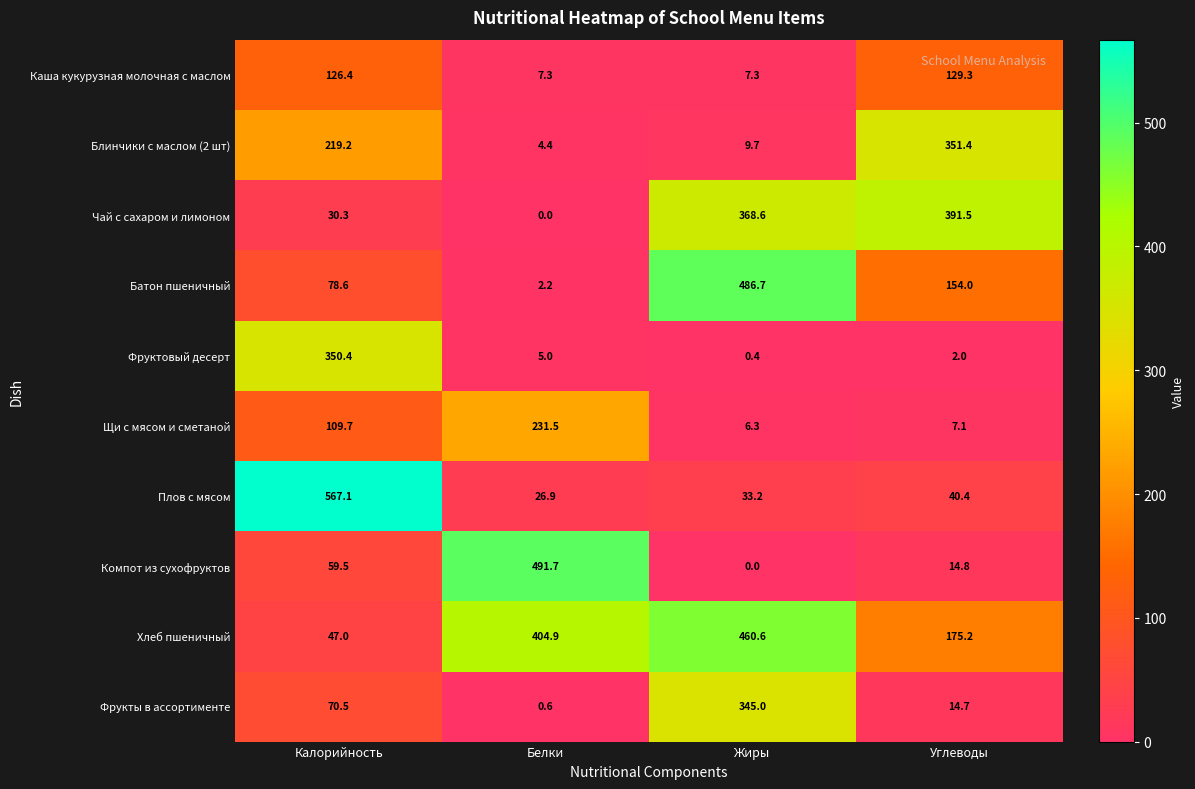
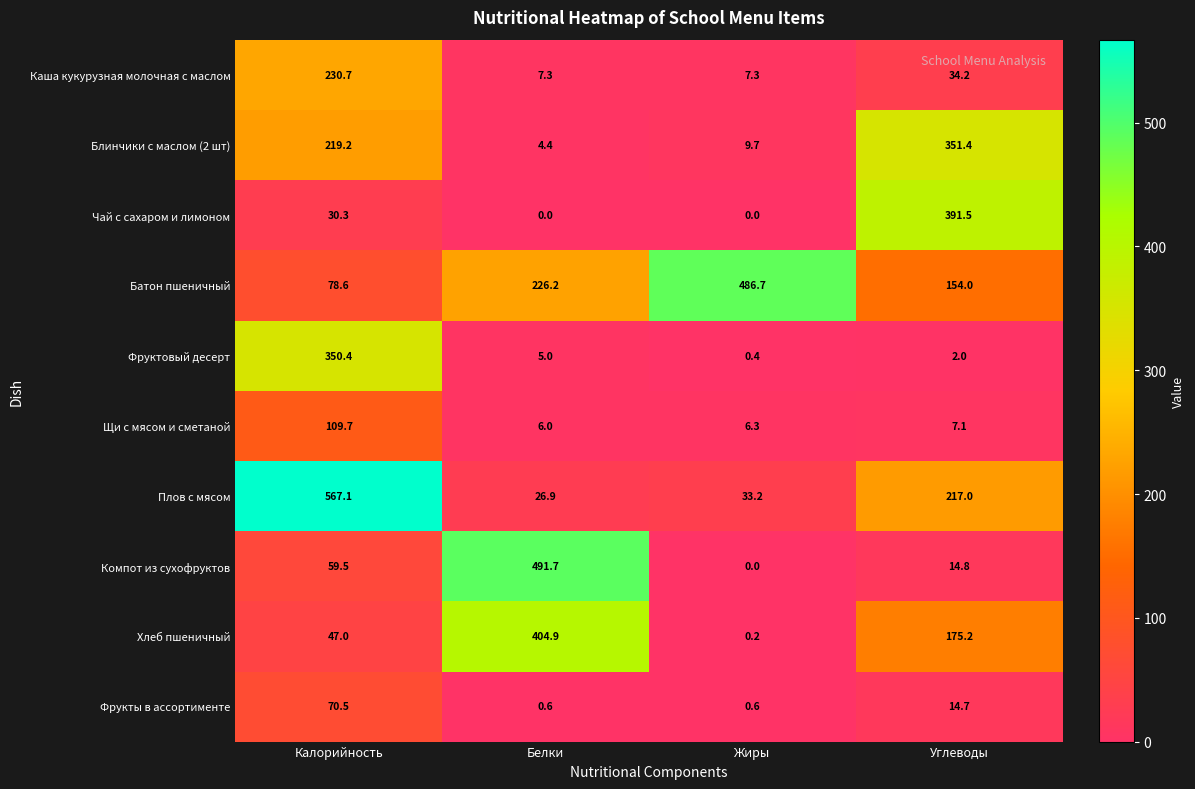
  {
    "Каша кукурузная молочная с маслом": {
-     "Калорийность": 126.4,
+     "Калорийность": 230.7,
      "Белки": 7.3,
      "Жиры": 7.3,
-     "Углеводы": 129.3
+     "Углеводы": 34.2
    },
    "Блинчики с маслом (2 шт)": {
      "Калорийность": 219.2,
      "Белки": 4.4,
      "Жиры": 9.7,
      "Углеводы": 351.4
    },
    "Чай с сахаром и лимоном": {
      "Калорийность": 30.3,
      "Белки": 0.0,
-     "Жиры": 368.6,
+     "Жиры": 0.0,
      "Углеводы": 391.5
    },
    "Батон пшеничный": {
      "Калорийность": 78.6,
-     "Белки": 2.2,
+     "Белки": 226.2,
      "Жиры": 486.7,
      "Углеводы": 154.0
    },
    "Фруктовый десерт": {
      "Калорийность": 350.4,
      "Белки": 5.0,
      "Жиры": 0.4,
      "Углеводы": 2.0
    },
    "Щи с мясом и сметаной": {
      "Калорийность": 109.7,
-     "Белки": 231.5,
+     "Белки": 6.0,
      "Жиры": 6.3,
      "Углеводы": 7.1
    },
    "Плов с мясом": {
      "Калорийность": 567.1,
      "Белки": 26.9,
      "Жиры": 33.2,
-     "Углеводы": 40.4
+     "Углеводы": 217.0
    },
    "Компот из сухофруктов": {
      "Калорийность": 59.5,
      "Белки": 491.7,
      "Жиры": 0.0,
      "Углеводы": 14.8
    },
    "Хлеб пшеничный": {
      "Калорийность": 47.0,
      "Белки": 404.9,
-     "Жиры": 460.6,
+     "Жиры": 0.2,
      "Углеводы": 175.2
    },
    "Фрукты в ассортименте": {
      "Калорийность": 70.5,
      "Белки": 0.6,
-     "Жиры": 345.0,
+     "Жиры": 0.6,
      "Углеводы": 14.7
    }
  }
